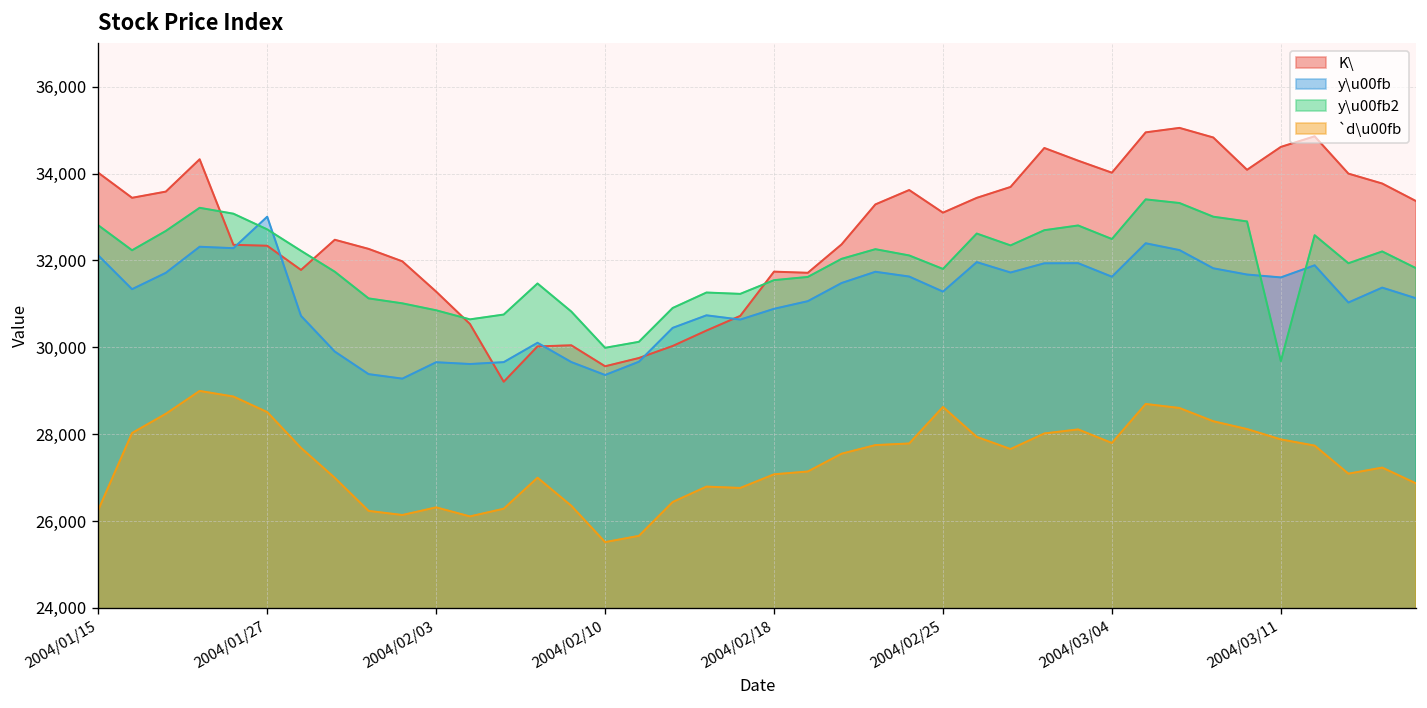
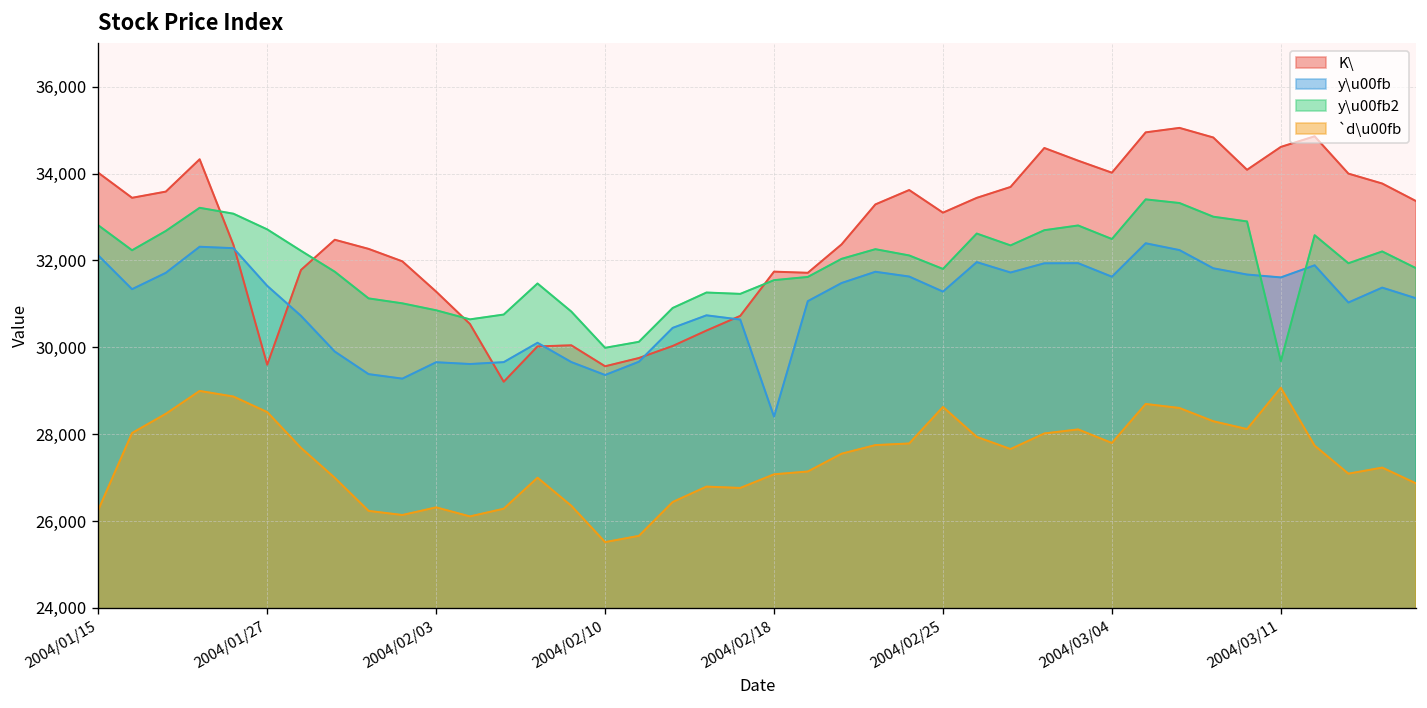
  {
    "K\\": {
      "2004/01/15": "34,000",
-     "2004/01/27": "32,300",
+     "2004/01/27": "29,600",
      "2004/02/03": "31,300",
      "2004/02/10": "29,600",
      "2004/02/18": "31,700",
      "2004/02/25": "33,100",
      "2004/03/04": "34,000",
      "2004/03/11": "34,600"
    },
    "y\\u00fb": {
      "2004/01/15": "32,100",
-     "2004/01/27": "33,000",
+     "2004/01/27": "31,400",
      "2004/02/03": "29,700",
      "2004/02/10": "29,400",
-     "2004/02/18": "30,900",
+     "2004/02/18": "28,400",
      "2004/02/25": "31,300",
      "2004/03/04": "31,600",
      "2004/03/11": "31,600"
    },
    "y\\u00fb2": {
      "2004/01/15": "32,800",
      "2004/01/27": "32,700",
      "2004/02/03": "30,900",
      "2004/02/10": "30,000",
      "2004/02/18": "31,500",
      "2004/02/25": "31,800",
      "2004/03/04": "32,500",
      "2004/03/11": "29,700"
    },
    "`d\\u00fb": {
      "2004/01/15": "26,300",
      "2004/01/27": "28,500",
      "2004/02/03": "26,300",
      "2004/02/10": "25,500",
      "2004/02/18": "27,100",
      "2004/02/25": "28,600",
      "2004/03/04": "27,800",
-     "2004/03/11": "27,900"
+     "2004/03/11": "29,100"
    }
  }
